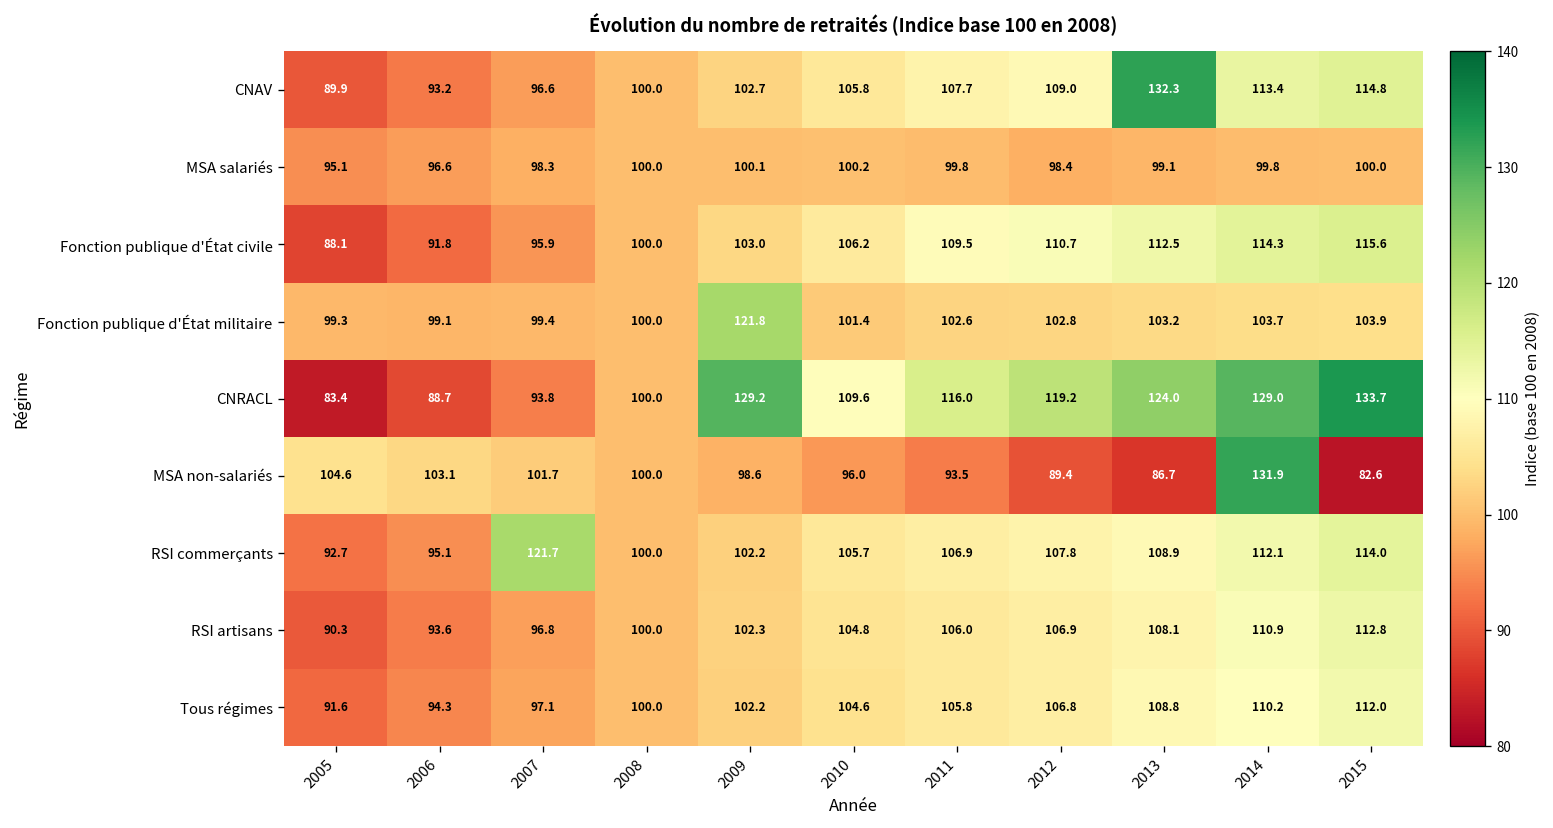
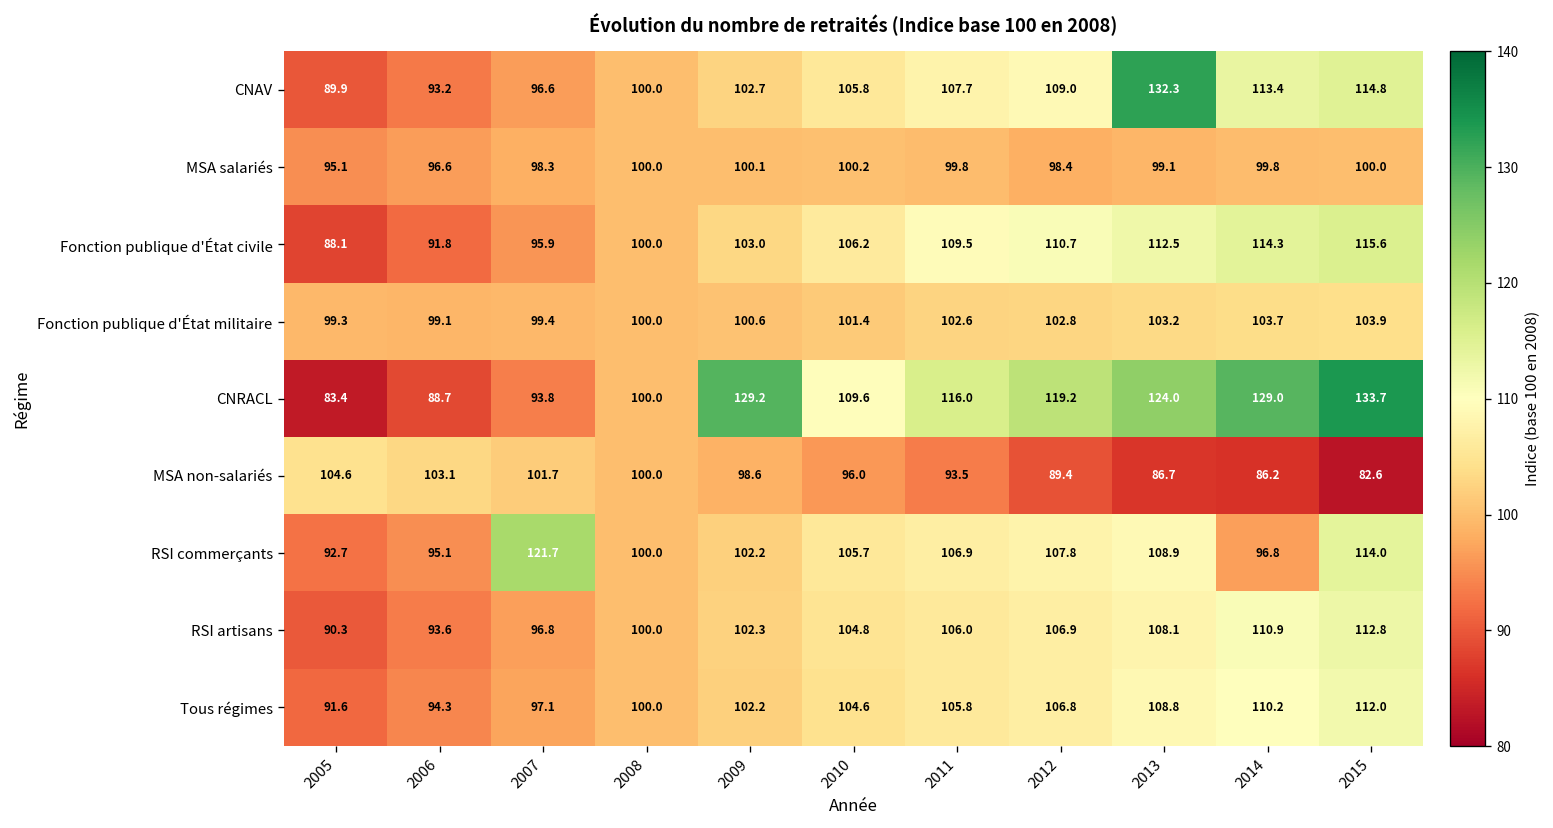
  {
    "CNAV": {
      "2005": 89.9,
      "2006": 93.2,
      "2007": 96.6,
      "2008": 100.0,
      "2009": 102.7,
      "2010": 105.8,
      "2011": 107.7,
      "2012": 109.0,
      "2013": 132.3,
      "2014": 113.4,
      "2015": 114.8
    },
    "MSA salariés": {
      "2005": 95.1,
      "2006": 96.6,
      "2007": 98.3,
      "2008": 100.0,
      "2009": 100.1,
      "2010": 100.2,
      "2011": 99.8,
      "2012": 98.4,
      "2013": 99.1,
      "2014": 99.8,
      "2015": 100.0
    },
    "Fonction publique d'État civile": {
      "2005": 88.1,
      "2006": 91.8,
      "2007": 95.9,
      "2008": 100.0,
      "2009": 103.0,
      "2010": 106.2,
      "2011": 109.5,
      "2012": 110.7,
      "2013": 112.5,
      "2014": 114.3,
      "2015": 115.6
    },
    "Fonction publique d'État militaire": {
      "2005": 99.3,
      "2006": 99.1,
      "2007": 99.4,
      "2008": 100.0,
-     "2009": 121.8,
+     "2009": 100.6,
      "2010": 101.4,
      "2011": 102.6,
      "2012": 102.8,
      "2013": 103.2,
      "2014": 103.7,
      "2015": 103.9
    },
    "CNRACL": {
      "2005": 83.4,
      "2006": 88.7,
      "2007": 93.8,
      "2008": 100.0,
      "2009": 129.2,
      "2010": 109.6,
      "2011": 116.0,
      "2012": 119.2,
      "2013": 124.0,
      "2014": 129.0,
      "2015": 133.7
    },
    "MSA non-salariés": {
      "2005": 104.6,
      "2006": 103.1,
      "2007": 101.7,
      "2008": 100.0,
      "2009": 98.6,
      "2010": 96.0,
      "2011": 93.5,
      "2012": 89.4,
      "2013": 86.7,
-     "2014": 131.9,
+     "2014": 86.2,
      "2015": 82.6
    },
    "RSI commerçants": {
      "2005": 92.7,
      "2006": 95.1,
      "2007": 121.7,
      "2008": 100.0,
      "2009": 102.2,
      "2010": 105.7,
      "2011": 106.9,
      "2012": 107.8,
      "2013": 108.9,
-     "2014": 112.1,
+     "2014": 96.8,
      "2015": 114.0
    },
    "RSI artisans": {
      "2005": 90.3,
      "2006": 93.6,
      "2007": 96.8,
      "2008": 100.0,
      "2009": 102.3,
      "2010": 104.8,
      "2011": 106.0,
      "2012": 106.9,
      "2013": 108.1,
      "2014": 110.9,
      "2015": 112.8
    },
    "Tous régimes": {
      "2005": 91.6,
      "2006": 94.3,
      "2007": 97.1,
      "2008": 100.0,
      "2009": 102.2,
      "2010": 104.6,
      "2011": 105.8,
      "2012": 106.8,
      "2013": 108.8,
      "2014": 110.2,
      "2015": 112.0
    }
  }
